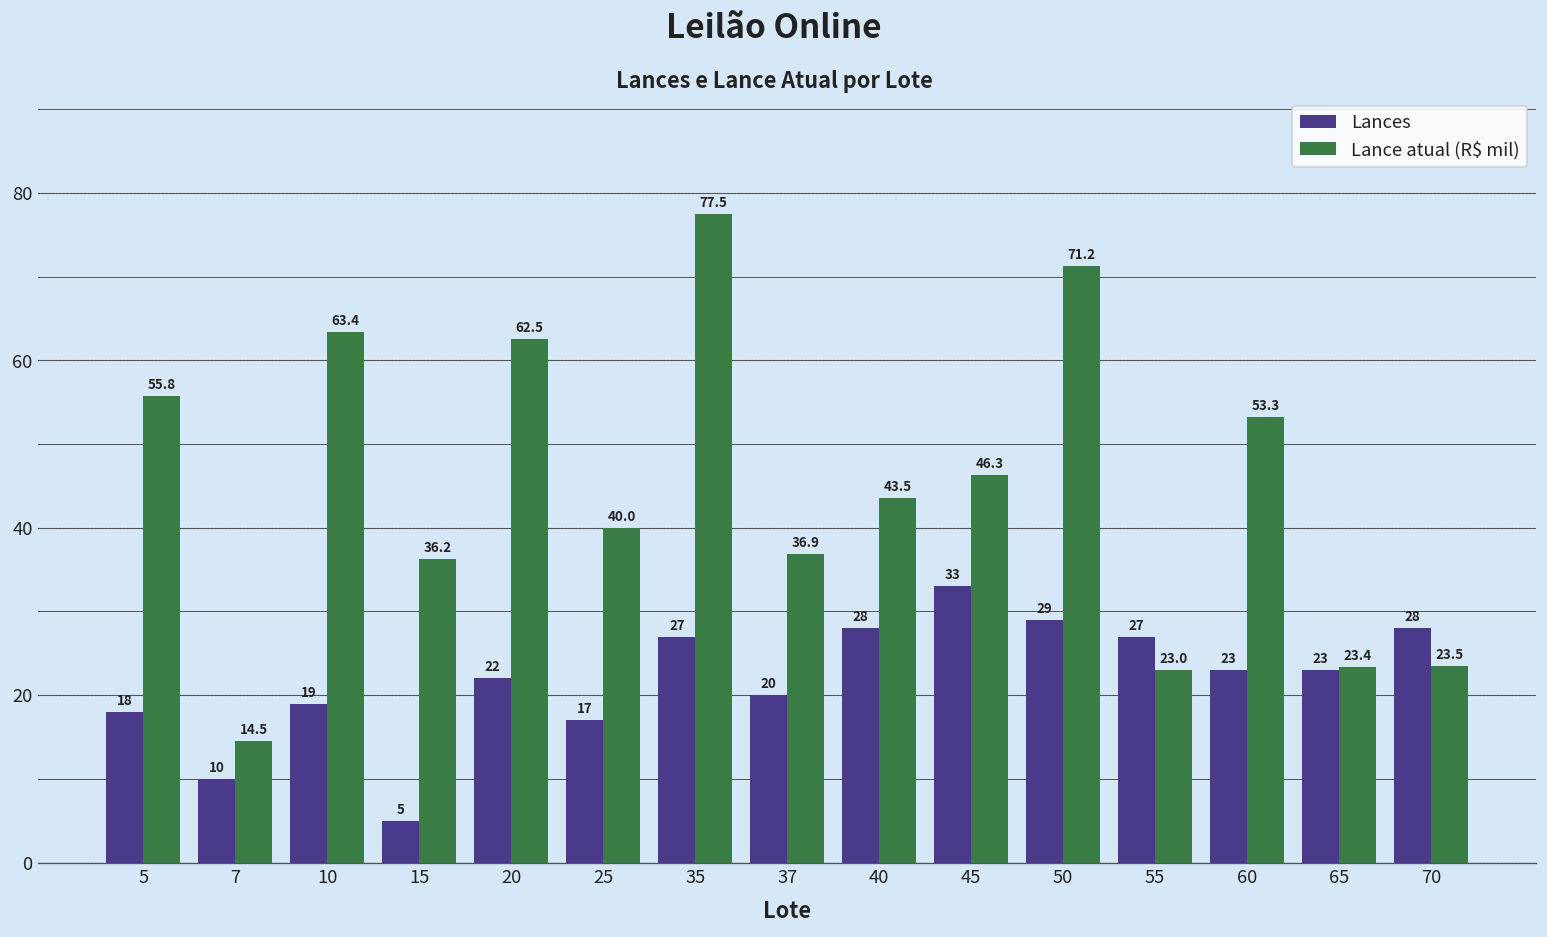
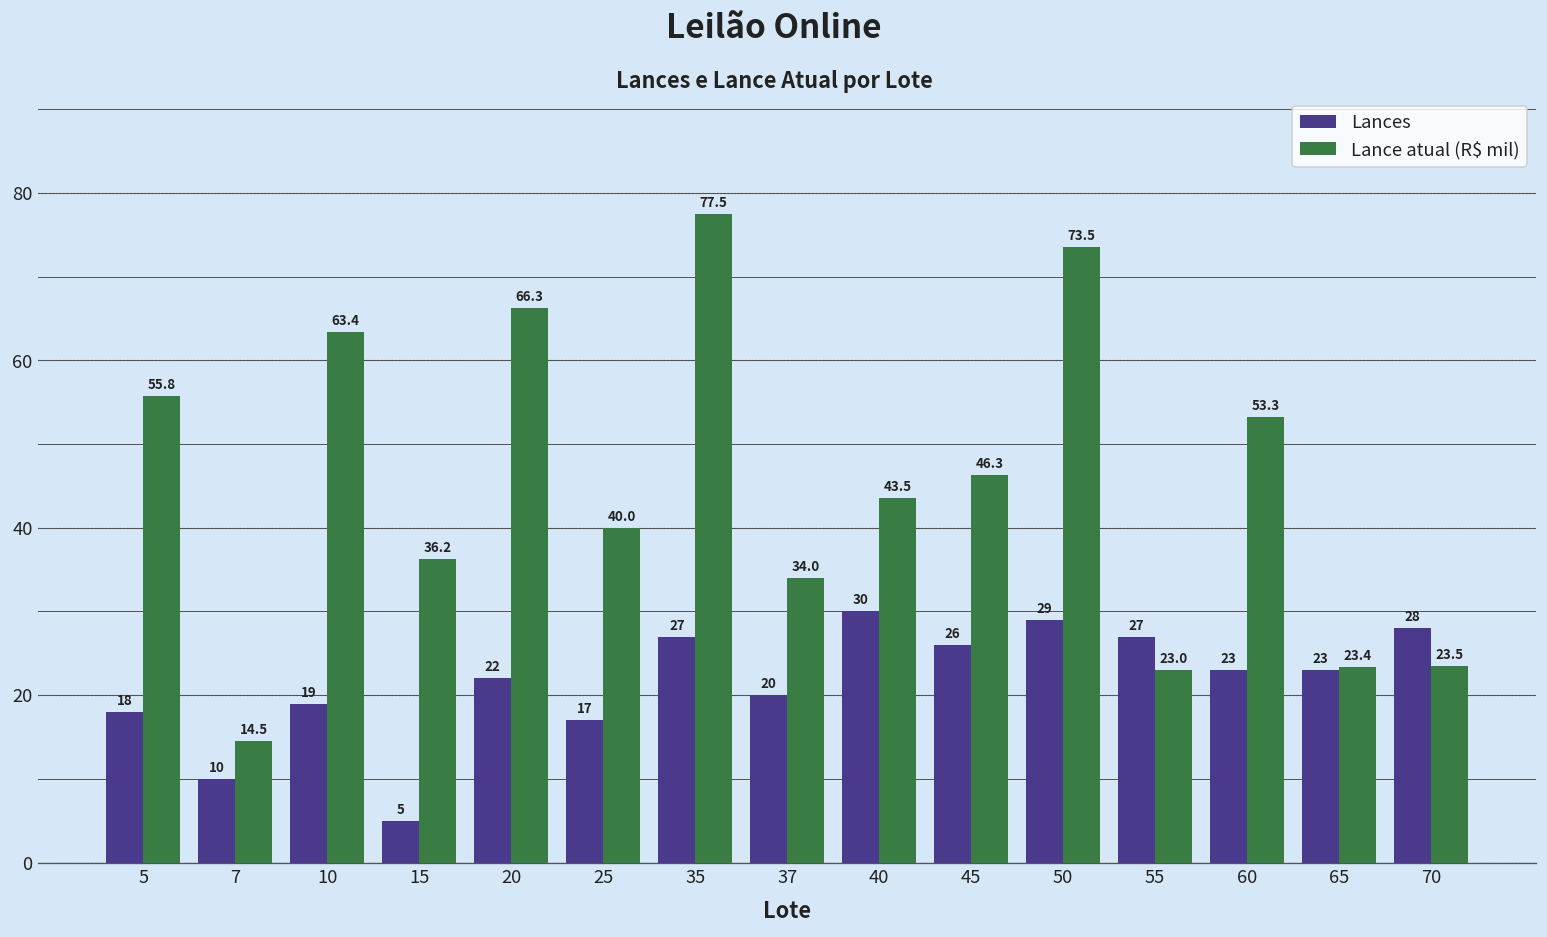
  {
    "Lances": {
      "5": 18,
      "7": 10,
      "10": 19,
      "15": 5,
      "20": 22,
      "25": 17,
      "35": 27,
      "37": 20,
-     "40": 28,
-     "45": 33,
+     "40": 30,
+     "45": 26,
      "50": 29,
      "55": 27,
      "60": 23,
      "65": 23,
      "70": 28
    },
    "Lance atual (R$ mil)": {
      "5": 55.8,
      "7": 14.5,
      "10": 63.4,
      "15": 36.2,
-     "20": 62.5,
+     "20": 66.3,
      "25": 40.0,
      "35": 77.5,
-     "37": 36.9,
+     "37": 34.0,
      "40": 43.5,
      "45": 46.3,
-     "50": 71.2,
+     "50": 73.5,
      "55": 23.0,
      "60": 53.3,
      "65": 23.4,
      "70": 23.5
    }
  }
